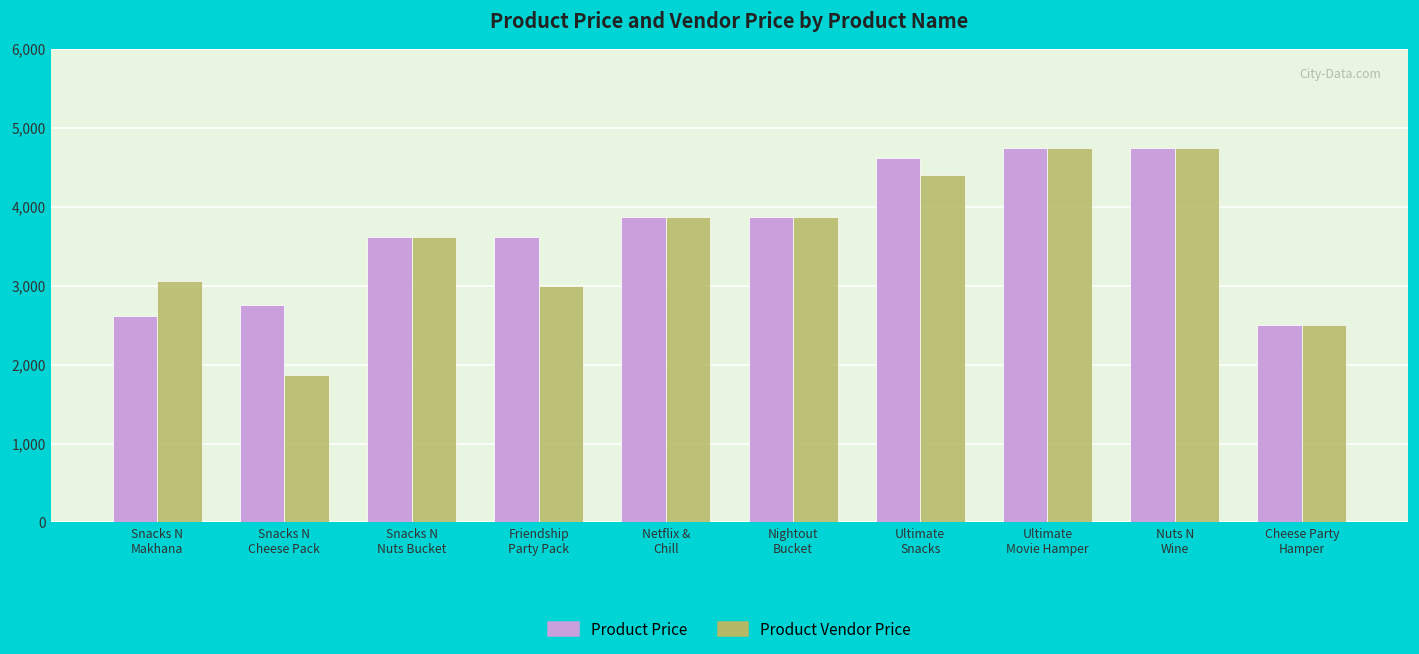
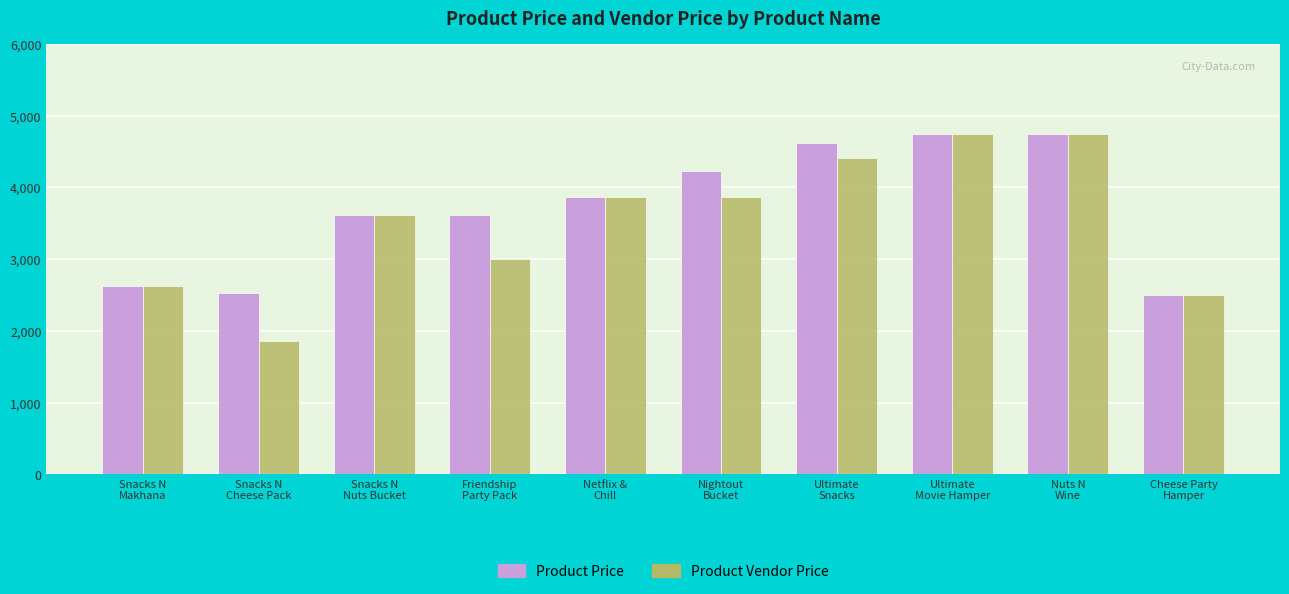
  {
    "Product Price": {
      "Snacks N Makhana": "2,600",
-     "Snacks N Cheese Pack": "2,800",
+     "Snacks N Cheese Pack": "2,500",
      "Snacks N Nuts Bucket": "3,600",
      "Friendship Party Pack": "3,600",
      "Netflix & Chill": "3,900",
-     "Nightout Bucket": "3,900",
+     "Nightout Bucket": "4,200",
      "Ultimate Snacks": "4,600",
      "Ultimate Movie Hamper": "4,700",
      "Nuts N Wine": "4,700",
      "Cheese Party Hamper": "2,500"
    },
    "Product Vendor Price": {
-     "Snacks N Makhana": "3,100",
+     "Snacks N Makhana": "2,600",
      "Snacks N Cheese Pack": "1,900",
      "Snacks N Nuts Bucket": "3,600",
      "Friendship Party Pack": "3,000",
      "Netflix & Chill": "3,900",
      "Nightout Bucket": "3,900",
      "Ultimate Snacks": "4,400",
      "Ultimate Movie Hamper": "4,700",
      "Nuts N Wine": "4,700",
      "Cheese Party Hamper": "2,500"
    }
  }
